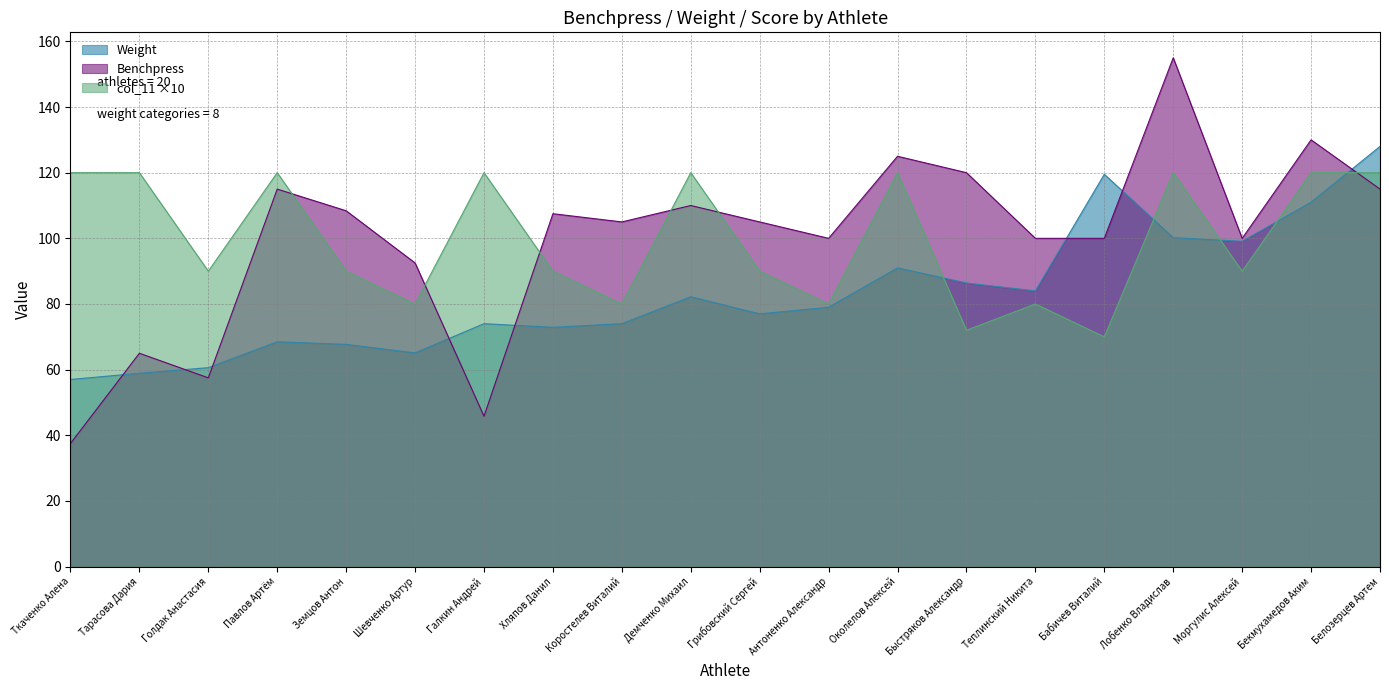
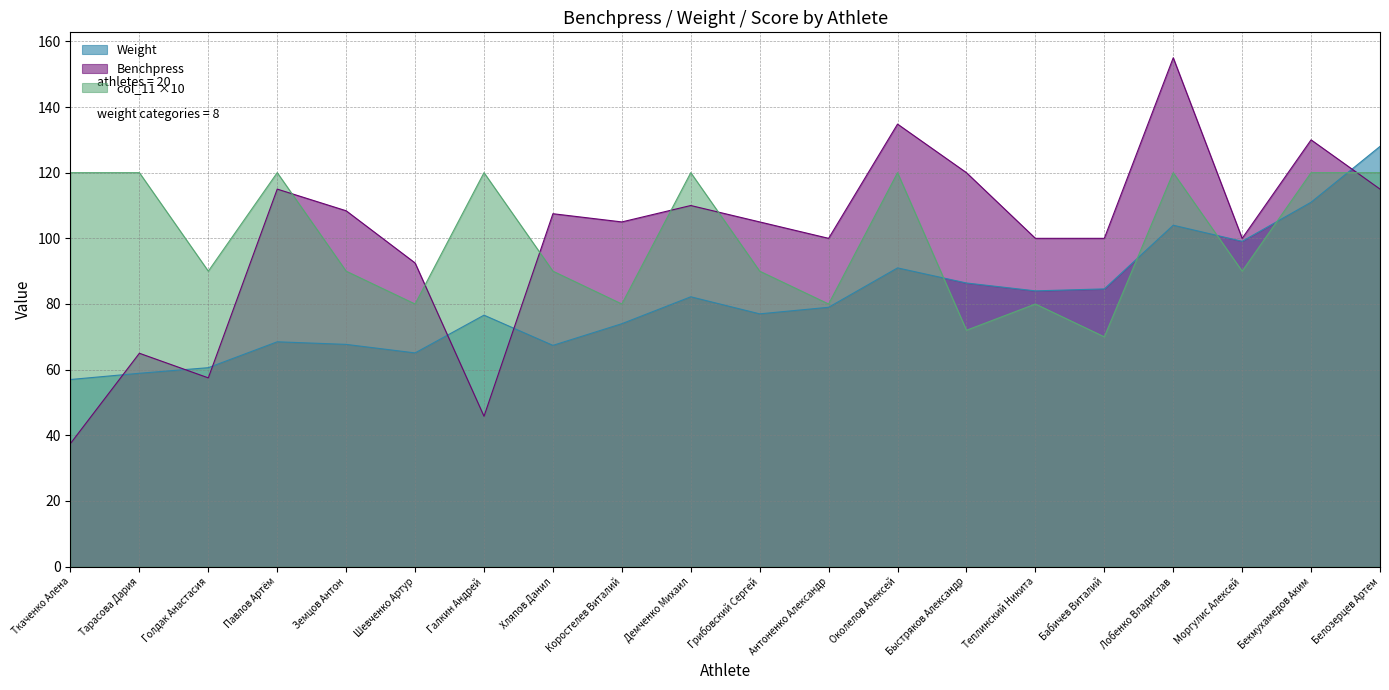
  {
    "Weight": {
      "Ткаченко Алена": 57,
      "Тарасова Дария": 59,
      "Голдак Анастасия": 61,
      "Павлов Артём": 68,
      "Земцов Антон": 68,
      "Шевченко Артур": 65,
-     "Галкин Андрей": 74,
-     "Хляпов Данил": 73,
+     "Галкин Андрей": 77,
+     "Хляпов Данил": 67,
      "Коростелев Виталий": 74,
      "Демченко Михаил": 82,
      "Грибовский Сергей": 77,
      "Антоненко Александр": 79,
      "Околелов Алексей": 91,
      "Быстряков Александр": 86,
      "Теплинский Никита": 84,
-     "Бабичев Виталий": 120,
-     "Лобенко Владислав": 100,
+     "Бабичев Виталий": 85,
+     "Лобенко Владислав": 104,
      "Моргулис Алексей": 99,
      "Бекмухамедов Аким": 111,
      "Белозерцев Артем": 128
    },
    "Benchpress": {
      "Ткаченко Алена": 38,
      "Тарасова Дария": 65,
      "Голдак Анастасия": 58,
      "Павлов Артём": 115,
      "Земцов Антон": 108,
      "Шевченко Артур": 93,
      "Галкин Андрей": 46,
      "Хляпов Данил": 108,
      "Коростелев Виталий": 105,
      "Демченко Михаил": 110,
      "Грибовский Сергей": 105,
      "Антоненко Александр": 100,
-     "Околелов Алексей": 125,
+     "Околелов Алексей": 135,
      "Быстряков Александр": 120,
      "Теплинский Никита": 100,
      "Бабичев Виталий": 100,
      "Лобенко Владислав": 155,
      "Моргулис Алексей": 100,
      "Бекмухамедов Аким": 130,
      "Белозерцев Артем": 115
    },
    "col_11 ×10": {
      "Ткаченко Алена": 120,
      "Тарасова Дария": 120,
      "Голдак Анастасия": 90,
      "Павлов Артём": 120,
      "Земцов Антон": 90,
      "Шевченко Артур": 80,
      "Галкин Андрей": 120,
      "Хляпов Данил": 90,
      "Коростелев Виталий": 80,
      "Демченко Михаил": 120,
      "Грибовский Сергей": 90,
      "Антоненко Александр": 80,
      "Околелов Алексей": 120,
      "Быстряков Александр": 72,
      "Теплинский Никита": 80,
      "Бабичев Виталий": 70,
      "Лобенко Владислав": 120,
      "Моргулис Алексей": 90,
      "Бекмухамедов Аким": 120,
      "Белозерцев Артем": 120
    }
  }
